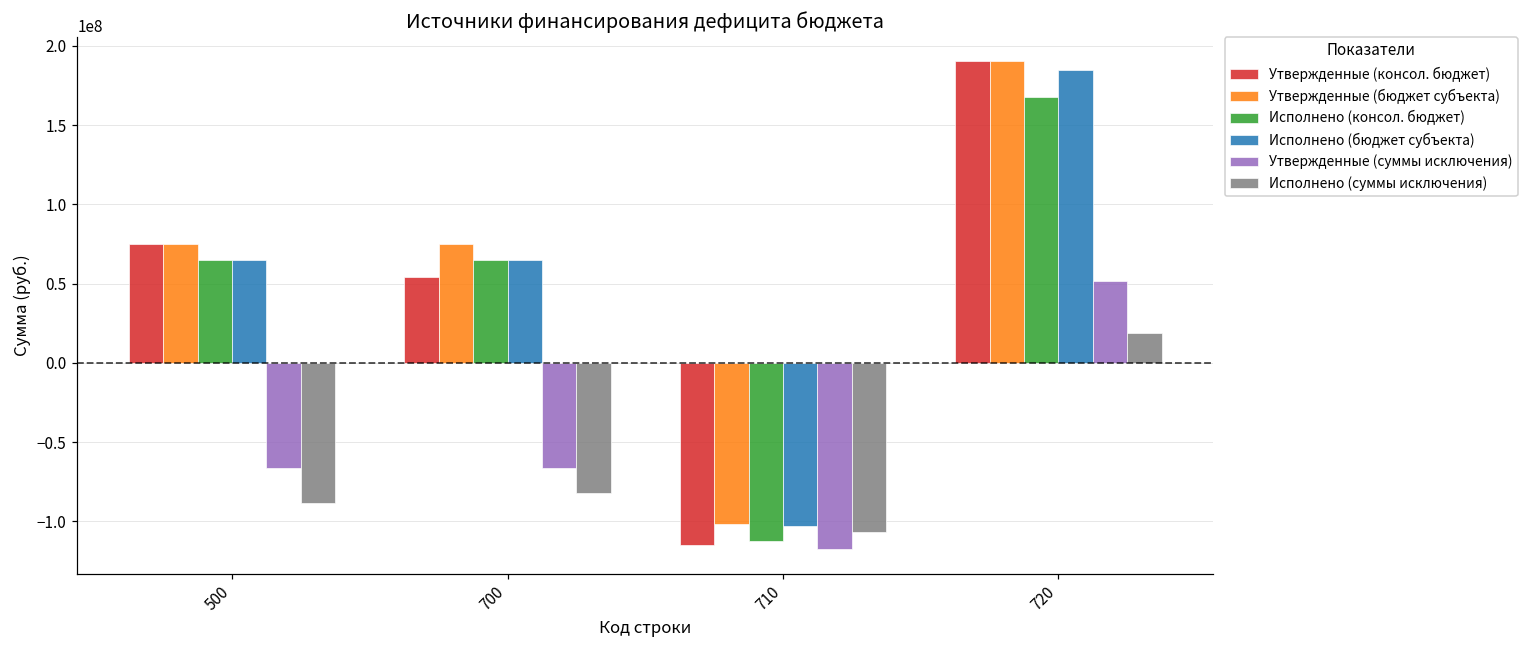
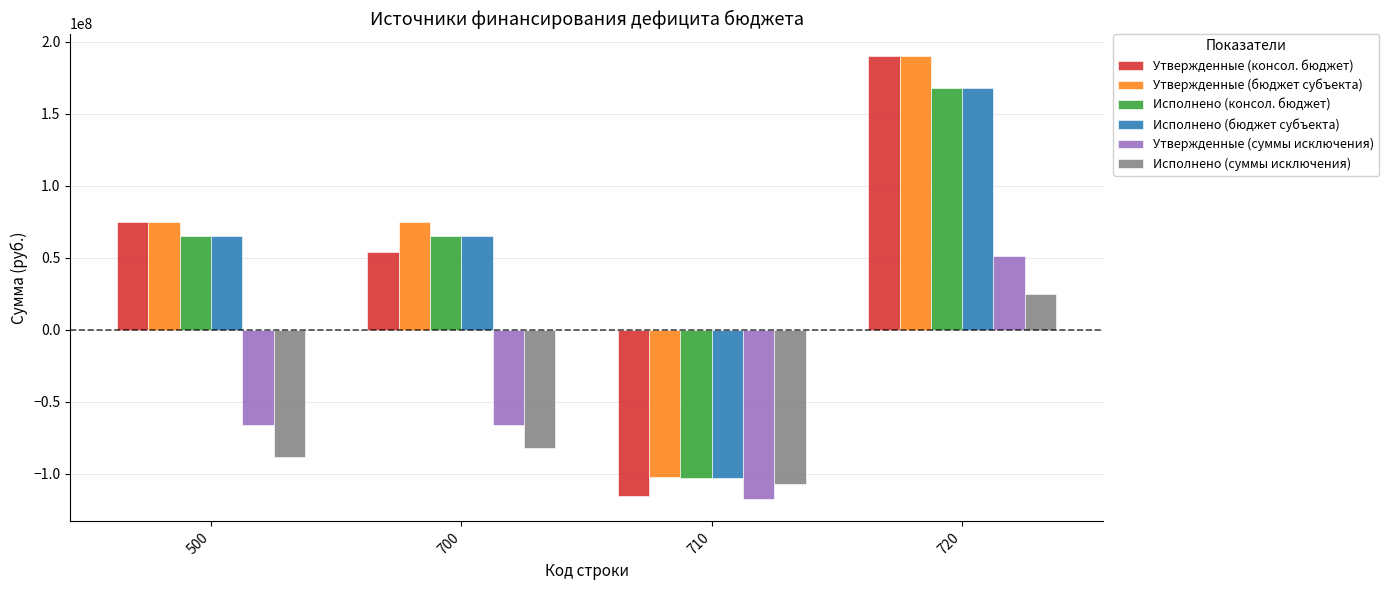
  {
    "Утвержденные (консол. бюджет)": {
      "500": 75000000,
      "700": 54000000,
      "710": -115000000,
      "720": 190000000
    },
    "Утвержденные (бюджет субъекта)": {
      "500": 75000000,
      "700": 75000000,
      "710": -102000000,
      "720": 190000000
    },
    "Исполнено (консол. бюджет)": {
      "500": 65000000,
      "700": 65000000,
-     "710": -112000000,
+     "710": -103000000,
      "720": 168000000
    },
    "Исполнено (бюджет субъекта)": {
      "500": 65000000,
      "700": 65000000,
      "710": -103000000,
-     "720": 185000000
+     "720": 168000000
    },
    "Утвержденные (суммы исключения)": {
      "500": -66000000,
      "700": -66000000,
      "710": -118000000,
      "720": 51000000
    },
    "Исполнено (суммы исключения)": {
      "500": -88000000,
      "700": -82000000,
      "710": -107000000,
-     "720": 19000000
+     "720": 25000000
    }
  }
